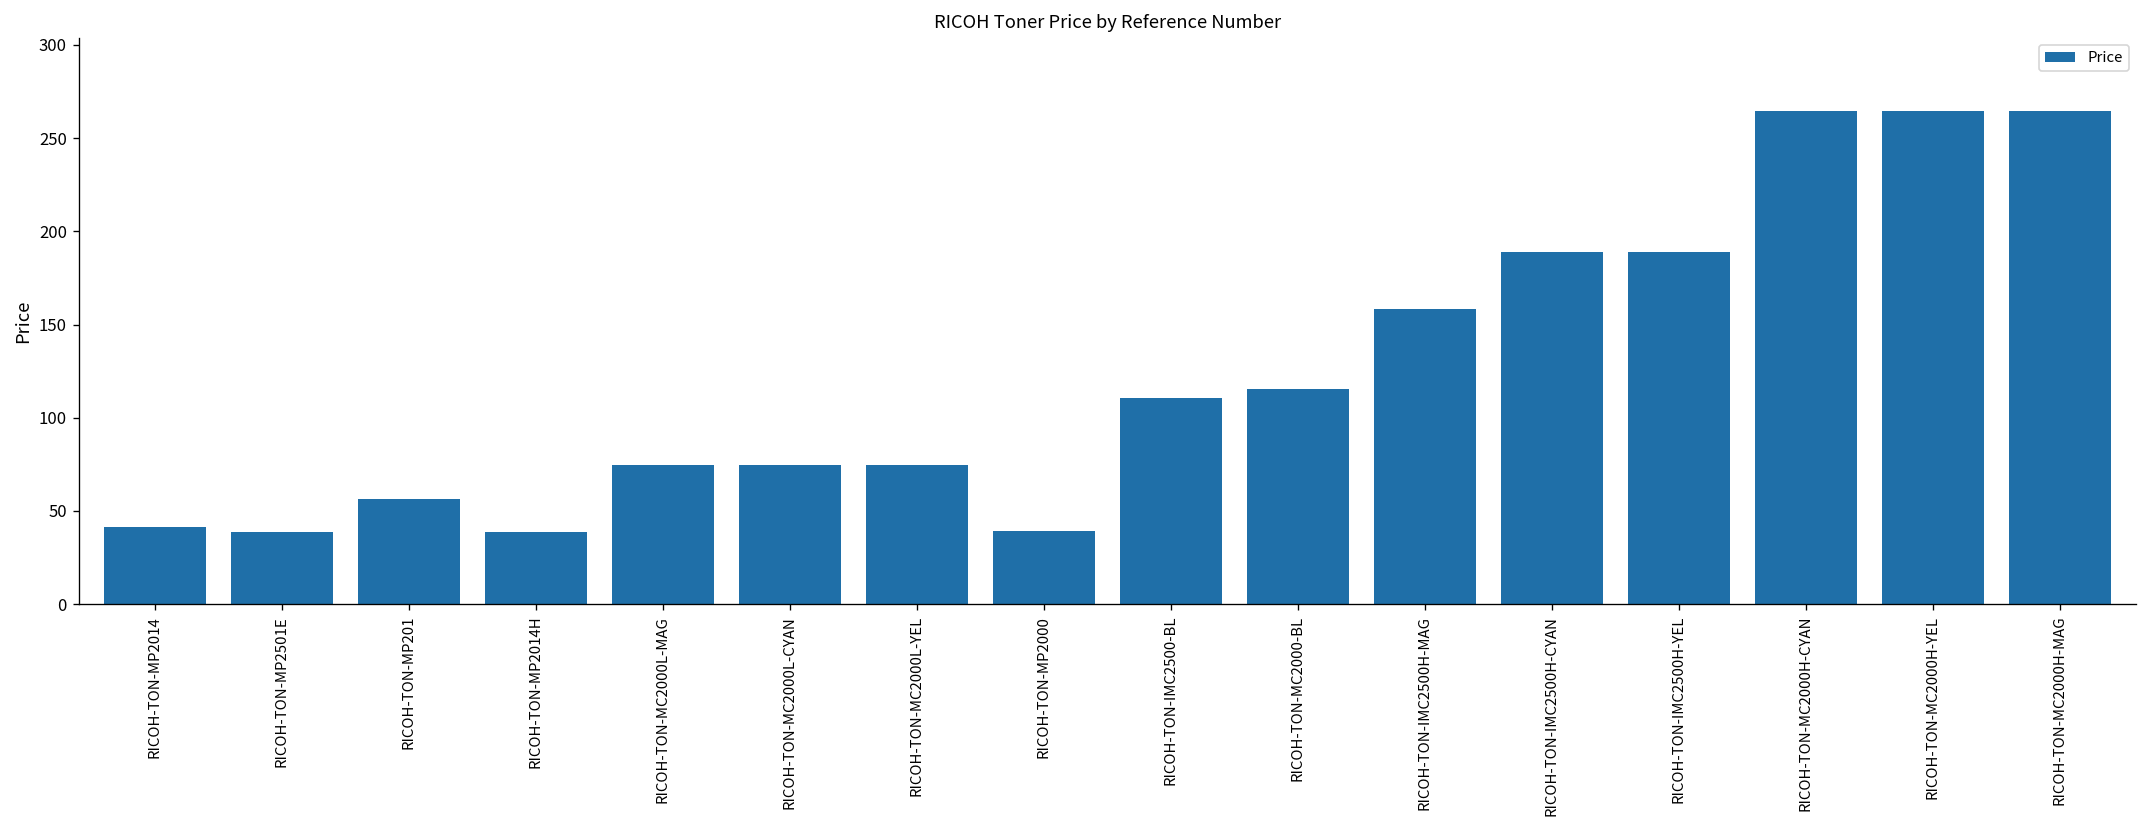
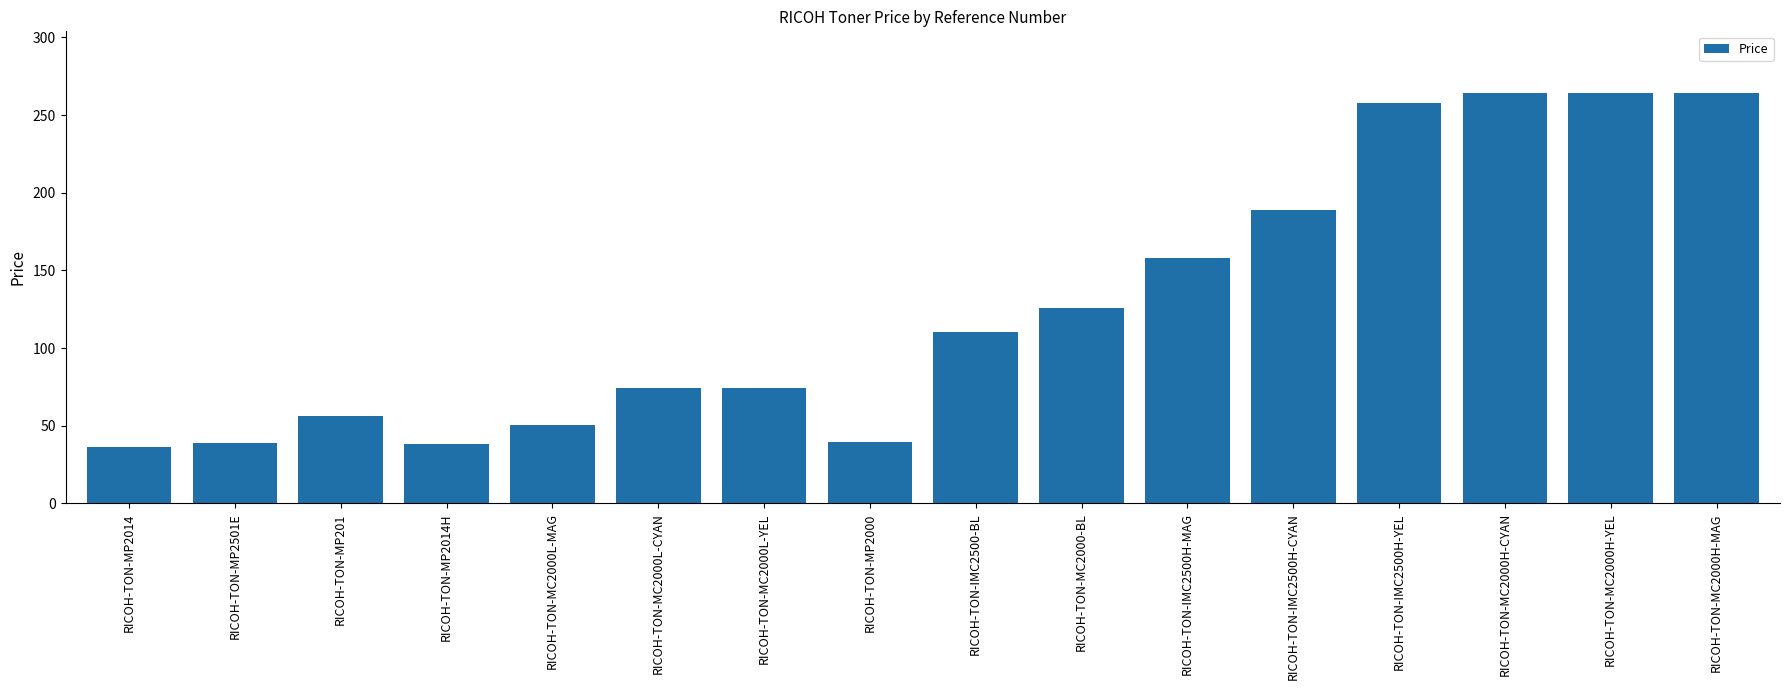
  {
-   "RICOH-TON-MP2014": 41,
+   "RICOH-TON-MP2014": 36,
    "RICOH-TON-MP2501E": 39,
    "RICOH-TON-MP201": 56,
    "RICOH-TON-MP2014H": 38,
-   "RICOH-TON-MC2000L-MAG": 75,
+   "RICOH-TON-MC2000L-MAG": 50,
    "RICOH-TON-MC2000L-CYAN": 75,
    "RICOH-TON-MC2000L-YEL": 75,
    "RICOH-TON-MP2000": 39,
    "RICOH-TON-IMC2500-BL": 110,
-   "RICOH-TON-MC2000-BL": 115,
+   "RICOH-TON-MC2000-BL": 126,
    "RICOH-TON-IMC2500H-MAG": 158,
    "RICOH-TON-IMC2500H-CYAN": 189,
-   "RICOH-TON-IMC2500H-YEL": 189,
+   "RICOH-TON-IMC2500H-YEL": 258,
    "RICOH-TON-MC2000H-CYAN": 264,
    "RICOH-TON-MC2000H-YEL": 264,
    "RICOH-TON-MC2000H-MAG": 264
  }
